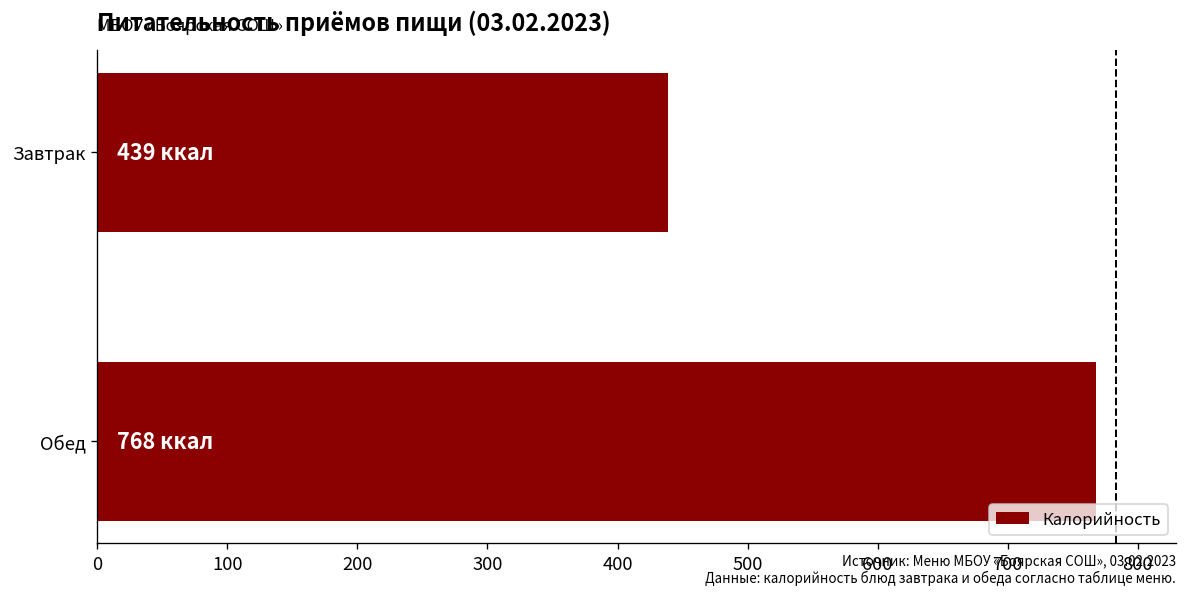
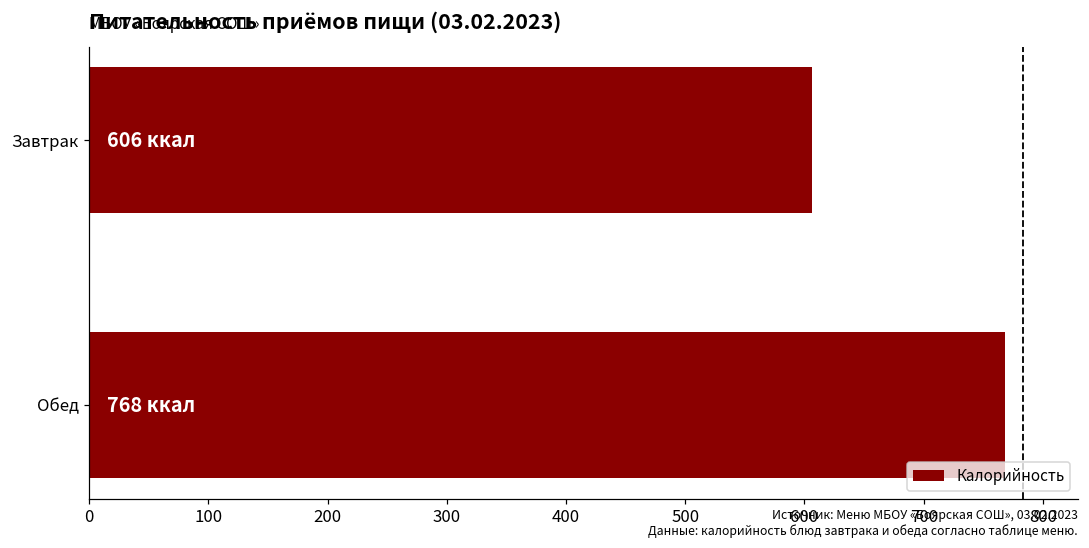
  {
-   "Завтрак": 439,
+   "Завтрак": 606,
    "Обед": 768
  }
